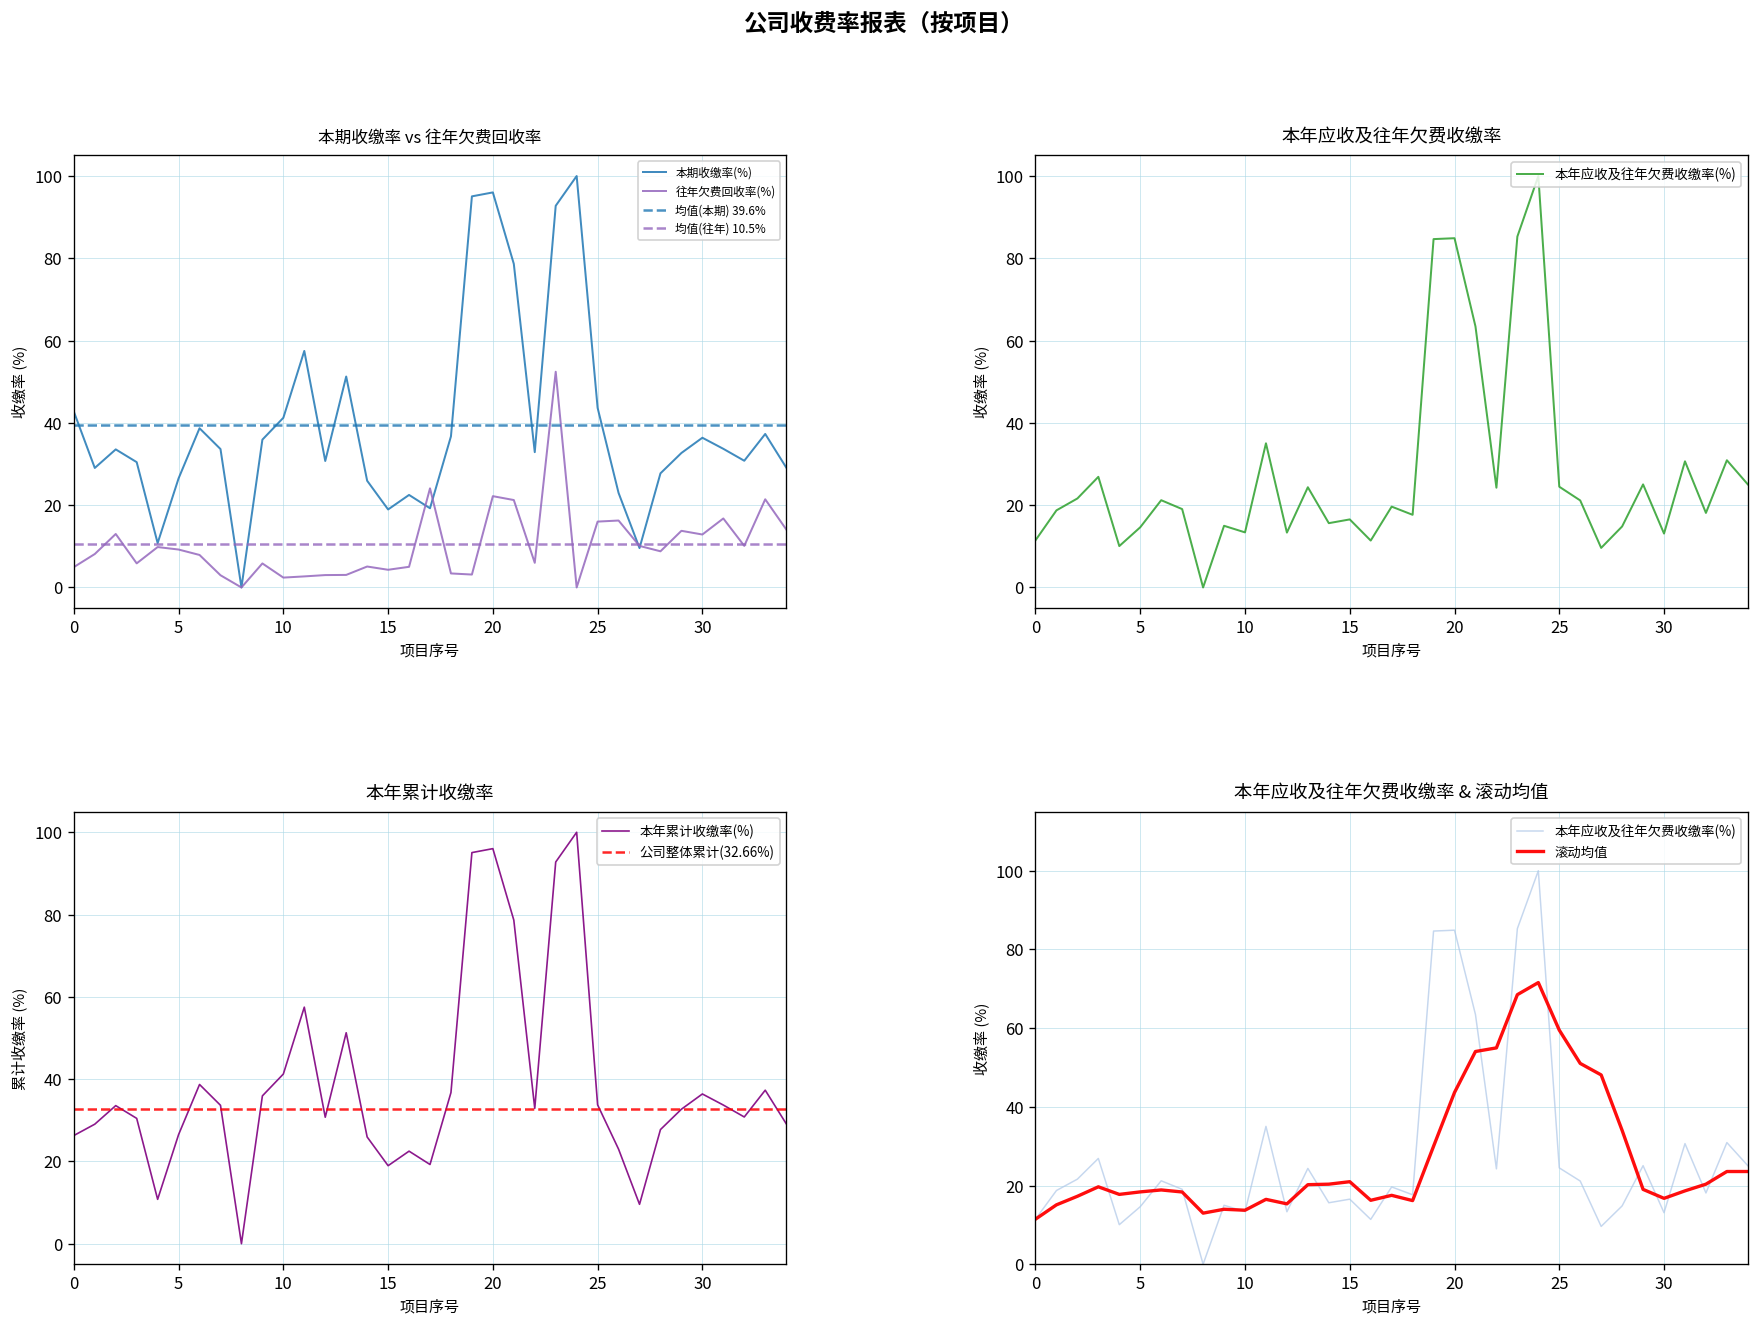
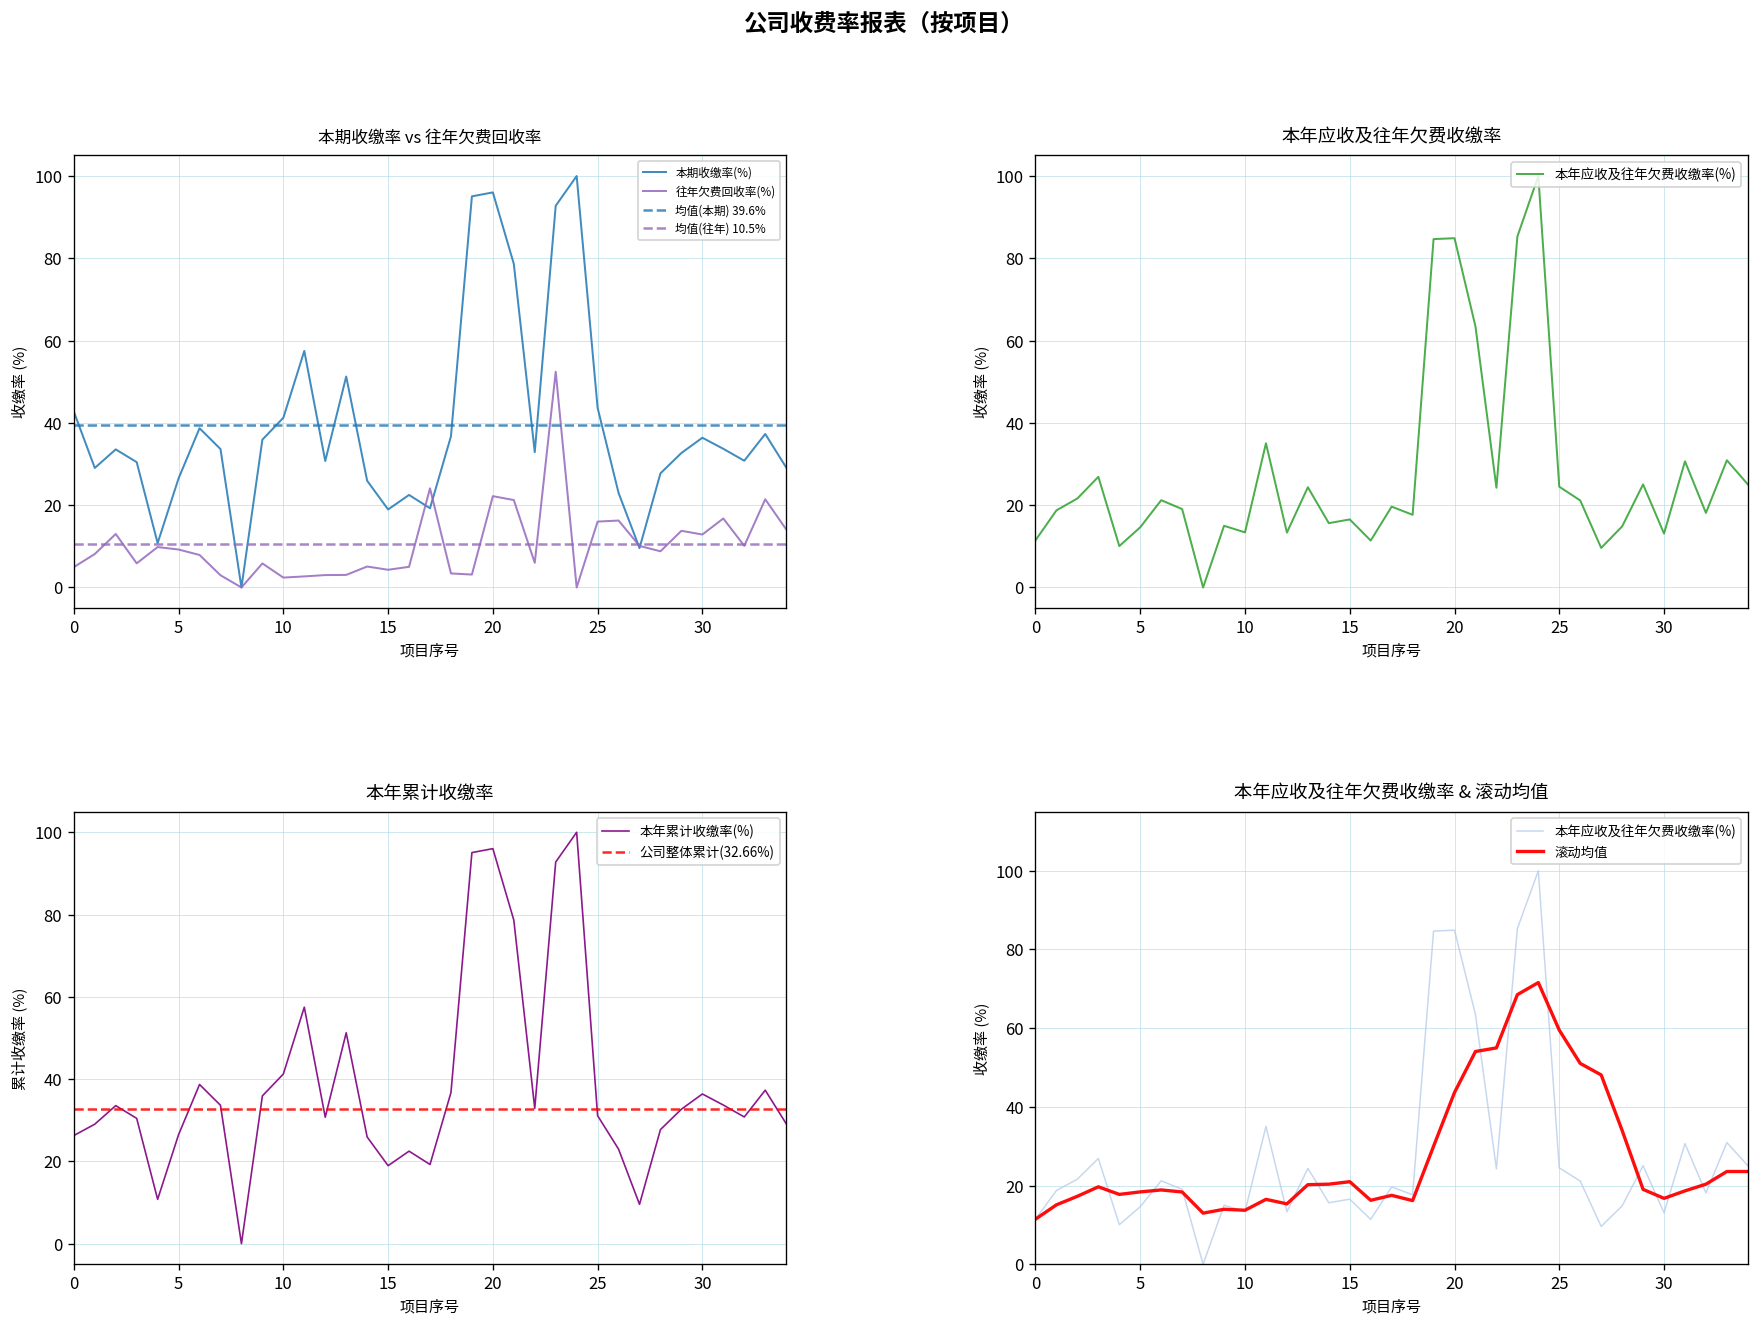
  {
    "本期收缴率 vs 往年欠费回收率": {
      "本期收缴率(%)": {
        "0": 43,
        "5": 27,
        "10": 41,
        "15": 19,
        "20": 96,
        "25": 44,
        "30": 36
      },
      "往年欠费回收率(%)": {
        "0": 5,
        "5": 9,
        "10": 2,
        "15": 4,
        "20": 22,
        "25": 16,
        "30": 13
      }
    },
    "本年应收及往年欠费收缴率": {
      "0": 11,
      "5": 15,
      "10": 13,
      "15": 17,
      "20": 85,
      "25": 24,
      "30": 13
    },
    "本年累计收缴率": {
      "0": 26,
      "5": 27,
      "10": 41,
      "15": 19,
      "20": 96,
-     "25": 34,
+     "25": 31,
      "30": 36
    },
    "本年应收及往年欠费收缴率 & 滚动均值": {
      "本年应收及往年欠费收缴率(%)": {
        "5": 15,
        "15": 17,
        "20": 85,
        "25": 24,
        "30": 13
      },
      "滚动均值": {
        "5": 18,
        "15": 21,
        "20": 44,
        "25": 59,
        "30": 17
      }
    }
  }
